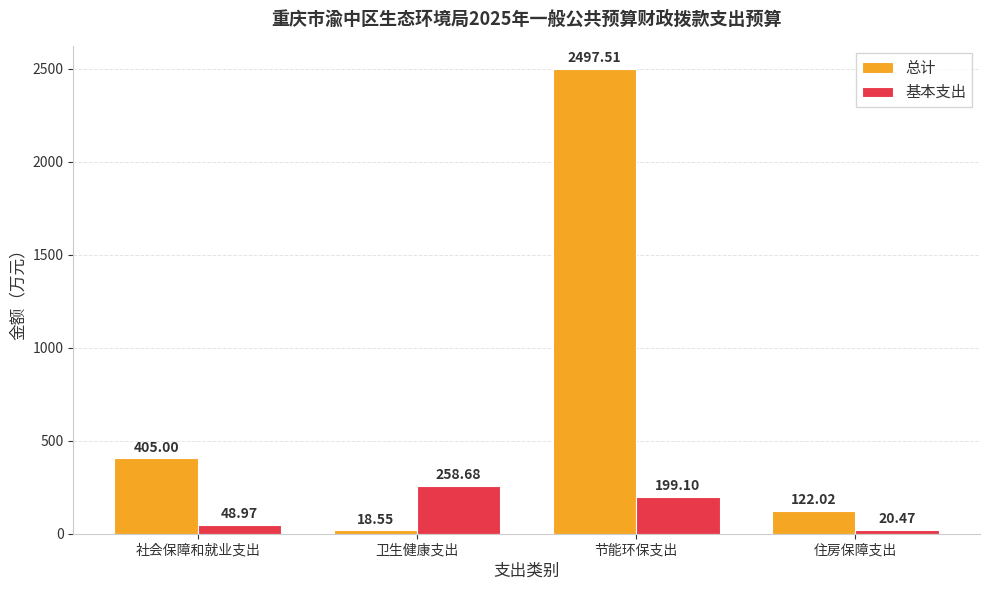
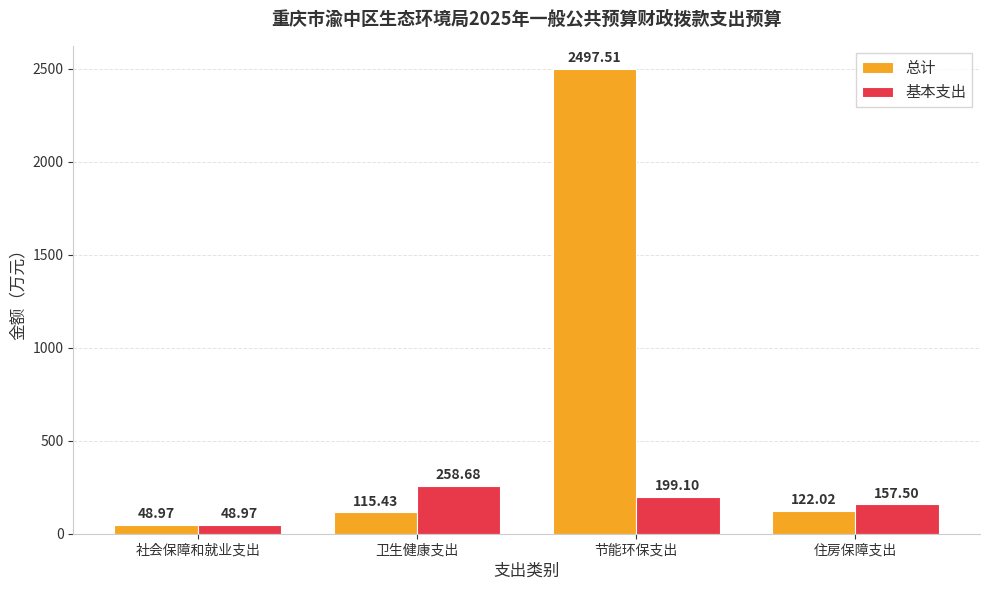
  {
    "总计": {
-     "社会保障和就业支出": 405.00,
-     "卫生健康支出": 18.55,
+     "社会保障和就业支出": 48.97,
+     "卫生健康支出": 115.43,
      "节能环保支出": 2497.51,
      "住房保障支出": 122.02
    },
    "基本支出": {
      "社会保障和就业支出": 48.97,
      "卫生健康支出": 258.68,
      "节能环保支出": 199.10,
-     "住房保障支出": 20.47
+     "住房保障支出": 157.50
    }
  }
